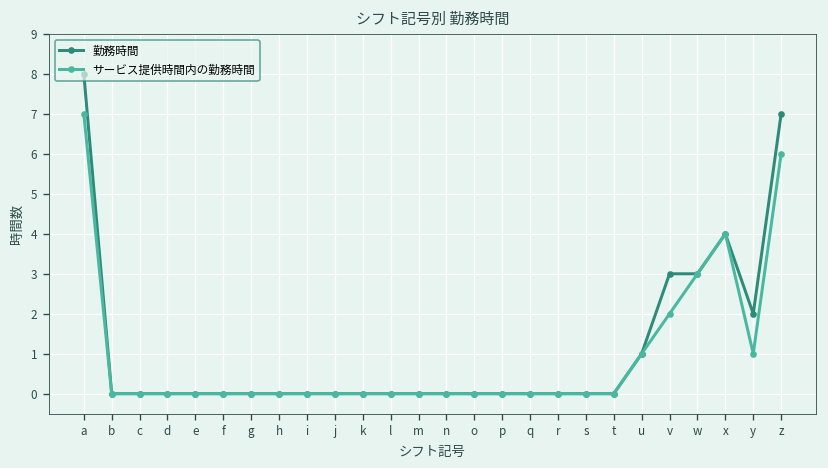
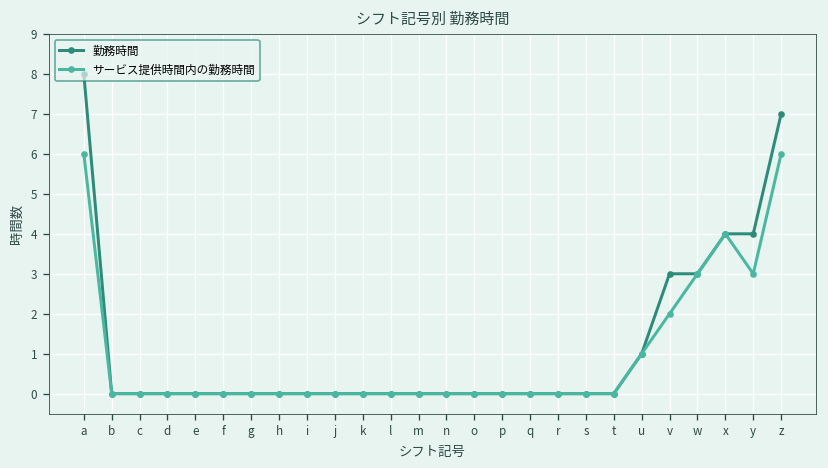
  {
    "勤務時間": {
      "v": 3,
-     "y": 2,
+     "y": 4,
      "z": 7
    },
    "サービス提供時間内の勤務時間": {
-     "a": 7,
+     "a": 6,
      "v": 2,
-     "y": 1,
+     "y": 3,
      "z": 6
    }
  }
